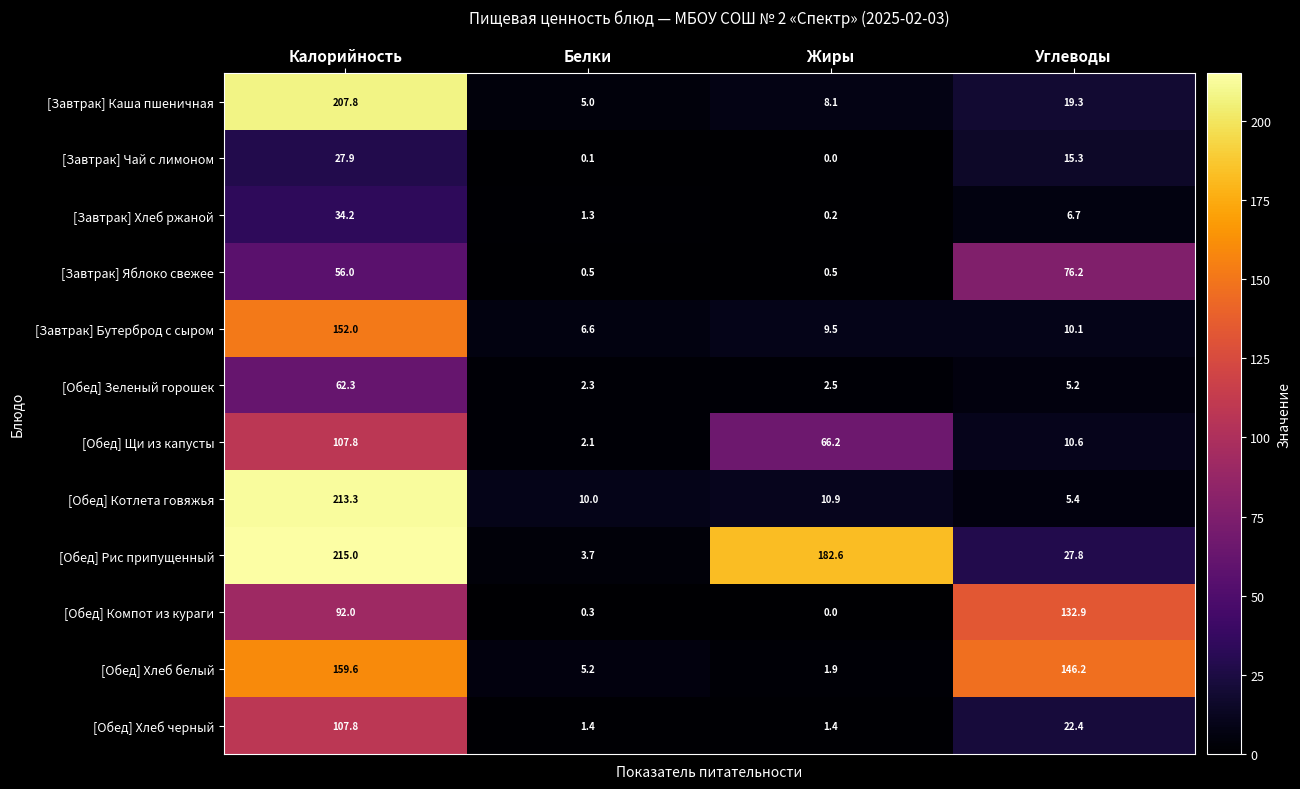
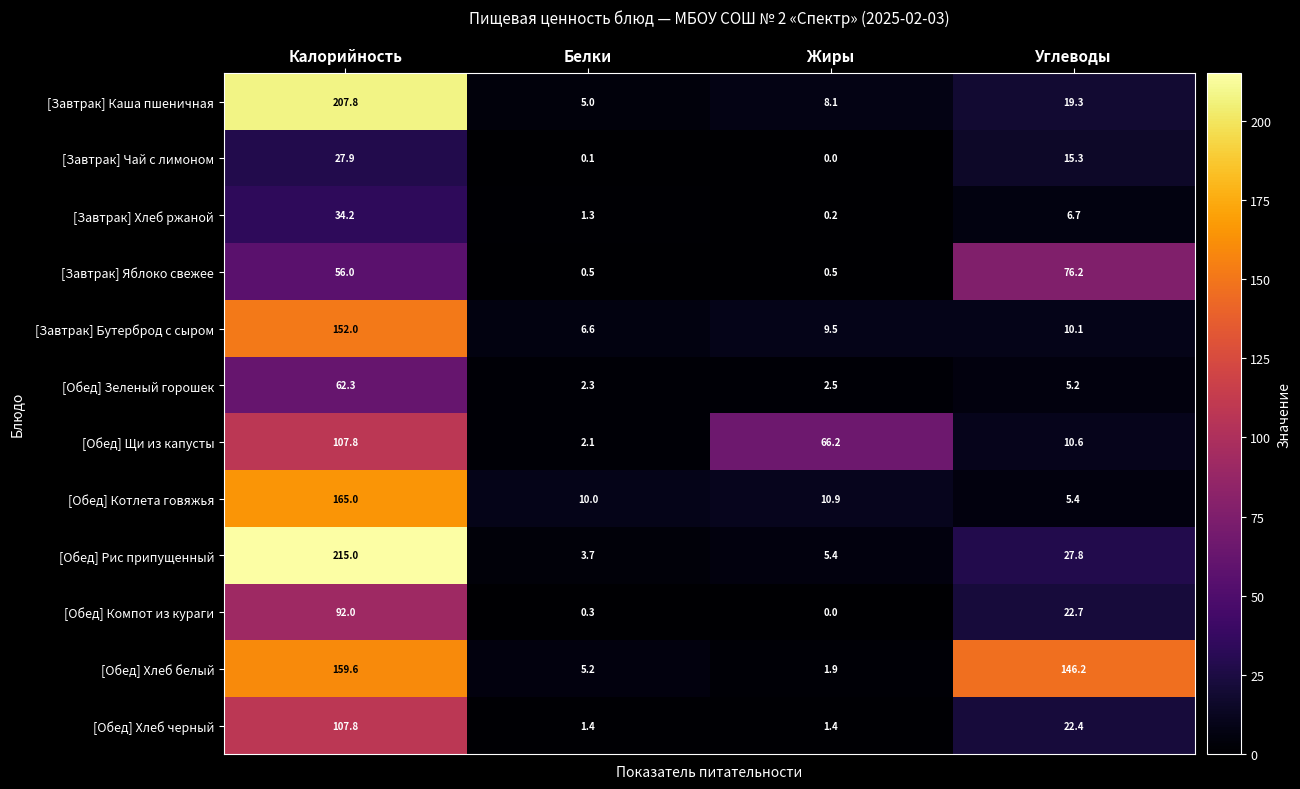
  {
    "[Завтрак] Каша пшеничная": {
      "Калорийность": 207.8,
      "Белки": 5.0,
      "Жиры": 8.1,
      "Углеводы": 19.3
    },
    "[Завтрак] Чай с лимоном": {
      "Калорийность": 27.9,
      "Белки": 0.1,
      "Жиры": 0.0,
      "Углеводы": 15.3
    },
    "[Завтрак] Хлеб ржаной": {
      "Калорийность": 34.2,
      "Белки": 1.3,
      "Жиры": 0.2,
      "Углеводы": 6.7
    },
    "[Завтрак] Яблоко свежее": {
      "Калорийность": 56.0,
      "Белки": 0.5,
      "Жиры": 0.5,
      "Углеводы": 76.2
    },
    "[Завтрак] Бутерброд с сыром": {
      "Калорийность": 152.0,
      "Белки": 6.6,
      "Жиры": 9.5,
      "Углеводы": 10.1
    },
    "[Обед] Зеленый горошек": {
      "Калорийность": 62.3,
      "Белки": 2.3,
      "Жиры": 2.5,
      "Углеводы": 5.2
    },
    "[Обед] Щи из капусты": {
      "Калорийность": 107.8,
      "Белки": 2.1,
      "Жиры": 66.2,
      "Углеводы": 10.6
    },
    "[Обед] Котлета говяжья": {
-     "Калорийность": 213.3,
+     "Калорийность": 165.0,
      "Белки": 10.0,
      "Жиры": 10.9,
      "Углеводы": 5.4
    },
    "[Обед] Рис припущенный": {
      "Калорийность": 215.0,
      "Белки": 3.7,
-     "Жиры": 182.6,
+     "Жиры": 5.4,
      "Углеводы": 27.8
    },
    "[Обед] Компот из кураги": {
      "Калорийность": 92.0,
      "Белки": 0.3,
      "Жиры": 0.0,
-     "Углеводы": 132.9
+     "Углеводы": 22.7
    },
    "[Обед] Хлеб белый": {
      "Калорийность": 159.6,
      "Белки": 5.2,
      "Жиры": 1.9,
      "Углеводы": 146.2
    },
    "[Обед] Хлеб черный": {
      "Калорийность": 107.8,
      "Белки": 1.4,
      "Жиры": 1.4,
      "Углеводы": 22.4
    }
  }
